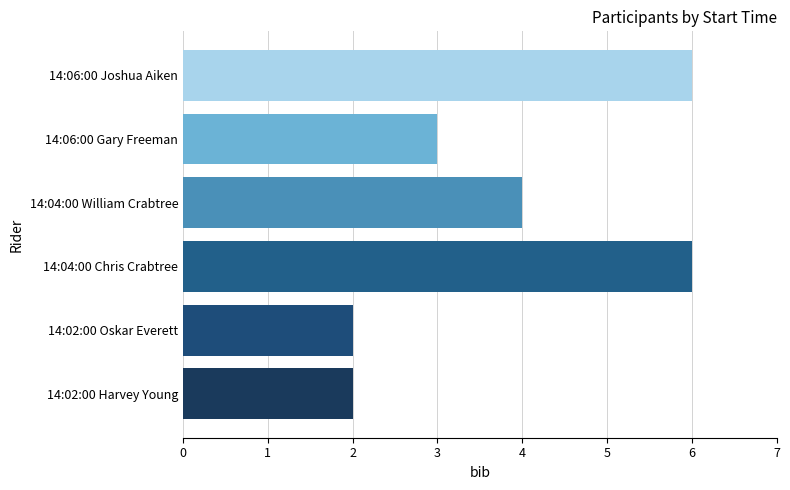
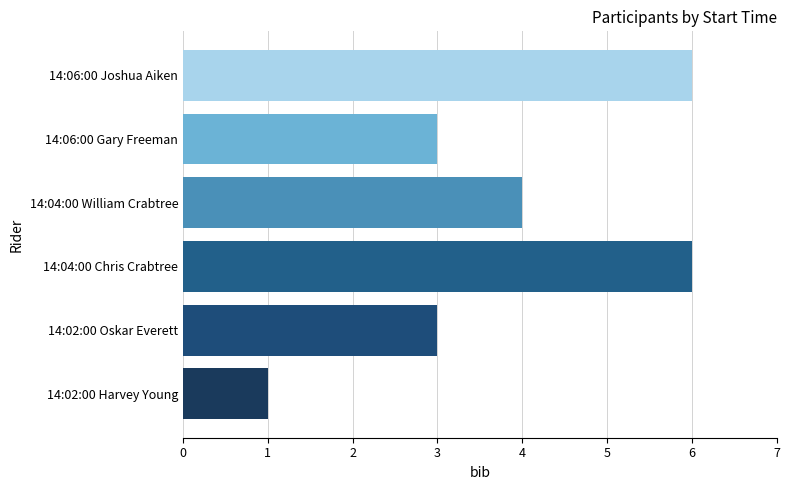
  {
    "14:06:00 Joshua Aiken": 6,
    "14:06:00 Gary Freeman": 3,
    "14:04:00 William Crabtree": 4,
    "14:04:00 Chris Crabtree": 6,
-   "14:02:00 Oskar Everett": 2,
-   "14:02:00 Harvey Young": 2
+   "14:02:00 Oskar Everett": 3,
+   "14:02:00 Harvey Young": 1
  }
